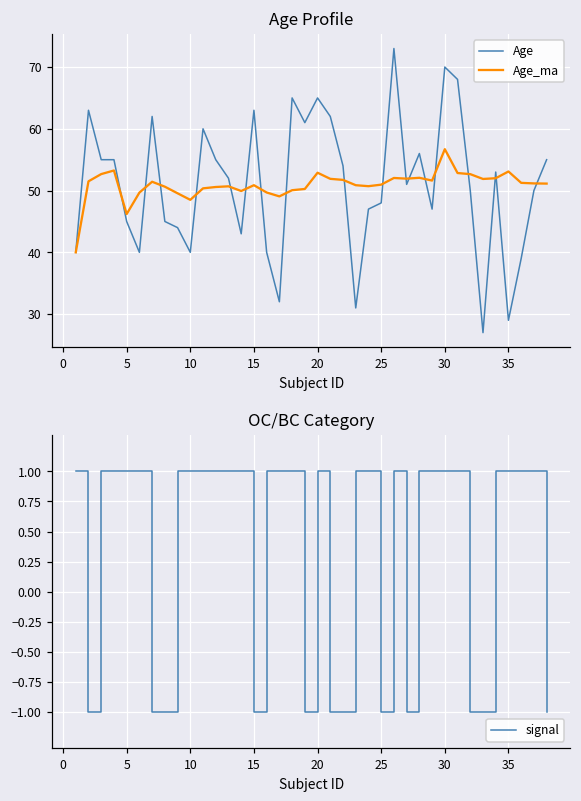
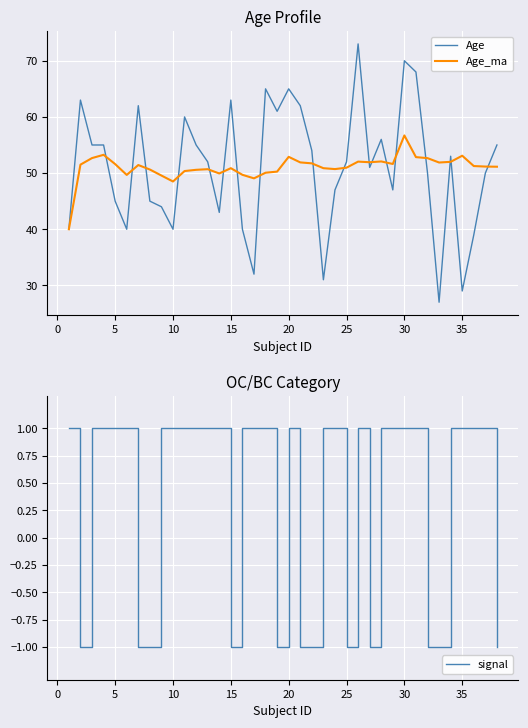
  {
    "Age Profile": {
      "Age": {
        "5": 45,
        "10": 40,
        "15": 63,
        "20": 65,
-       "25": 48,
+       "25": 52,
        "30": 70,
        "35": 29
      },
      "Age_ma": {
-       "5": 46,
+       "5": 52,
        "10": 49,
        "15": 51,
        "20": 53,
        "25": 51,
        "30": 57,
        "35": 53
      }
    },
    "OC/BC Category": {
      "5": 1.00,
      "10": 1.00,
      "15": -1.00,
      "20": 1.00,
      "25": -1.00,
      "30": 1.00,
      "35": 1.00
    }
  }
